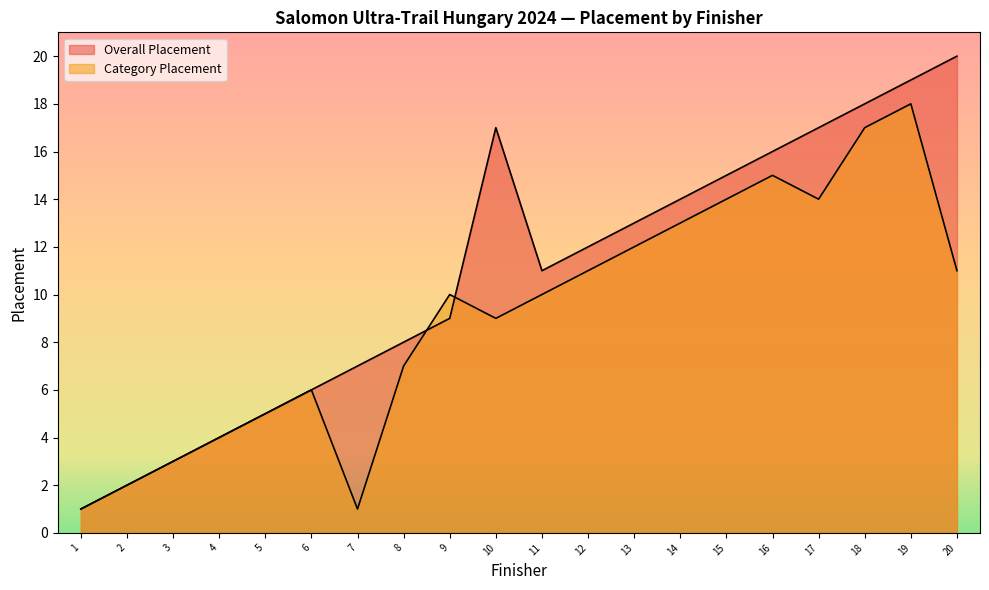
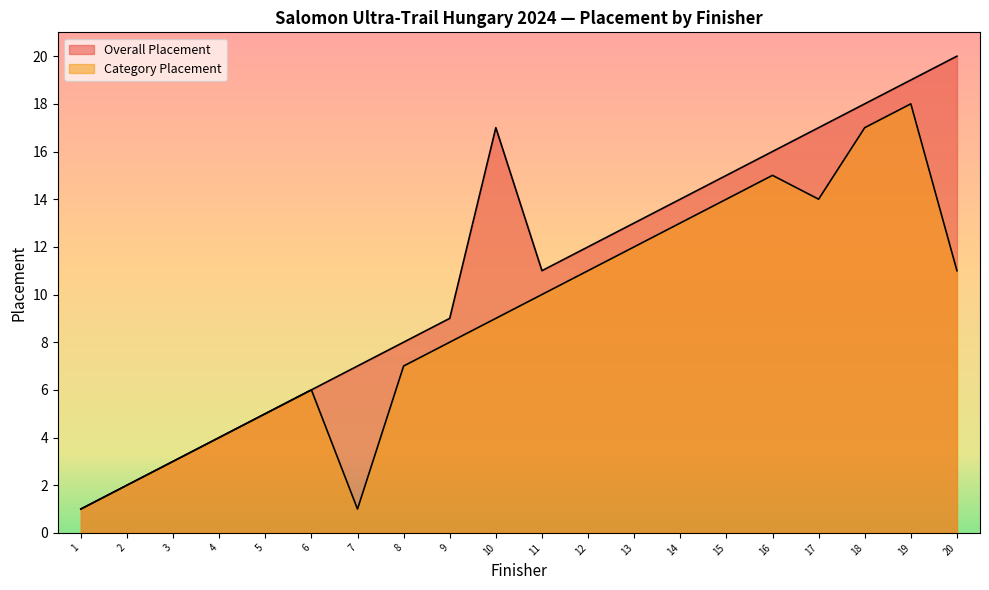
  {
    "Overall Placement": {
      "7": 7,
      "8": 8,
      "9": 9,
      "10": 17,
      "11": 11,
      "12": 12,
      "13": 13,
      "14": 14,
      "15": 15,
      "16": 16,
      "17": 17,
      "18": 18,
      "19": 19,
      "20": 20
    },
    "Category Placement": {
      "7": 1,
      "8": 7,
-     "9": 10,
+     "9": 8,
      "10": 9,
      "11": 10,
      "12": 11,
      "13": 12,
      "14": 13,
      "15": 14,
      "16": 15,
      "17": 14,
      "18": 17,
      "19": 18,
      "20": 11
    }
  }
